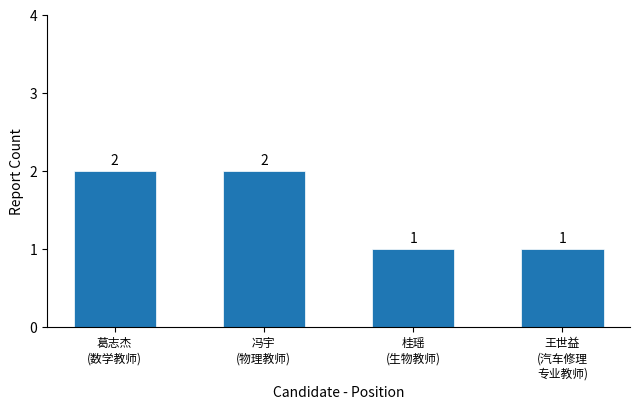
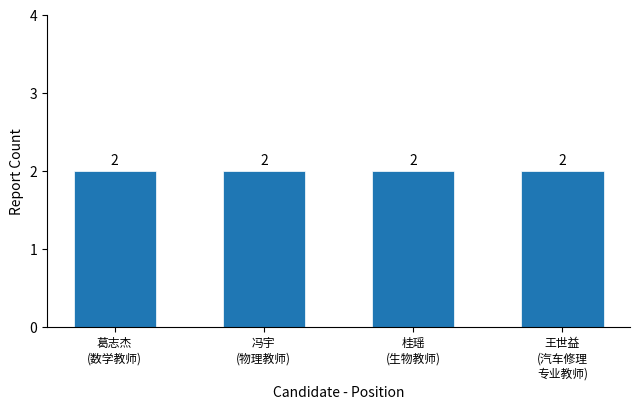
  {
    "葛志杰 (数学教师)": 2,
    "冯宇 (物理教师)": 2,
-   "桂瑶 (生物教师)": 1,
-   "王世益 (汽车修理 专业教师)": 1
+   "桂瑶 (生物教师)": 2,
+   "王世益 (汽车修理 专业教师)": 2
  }
